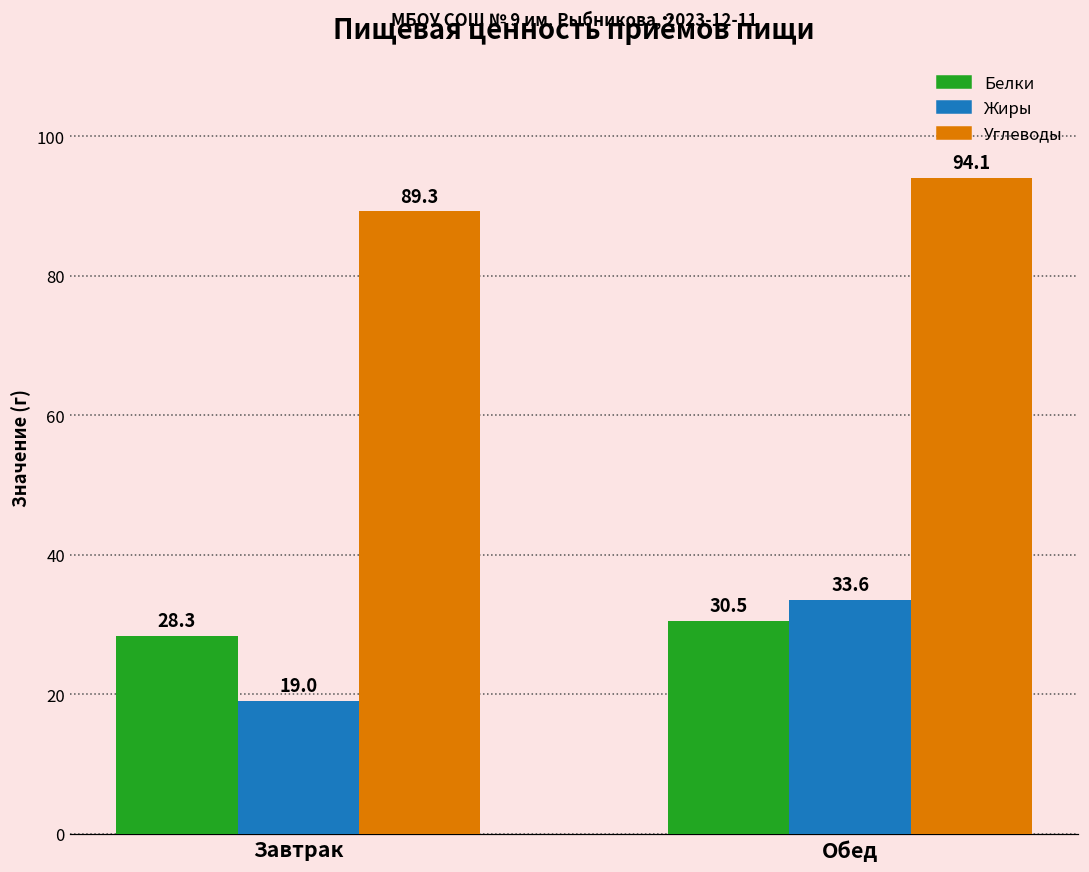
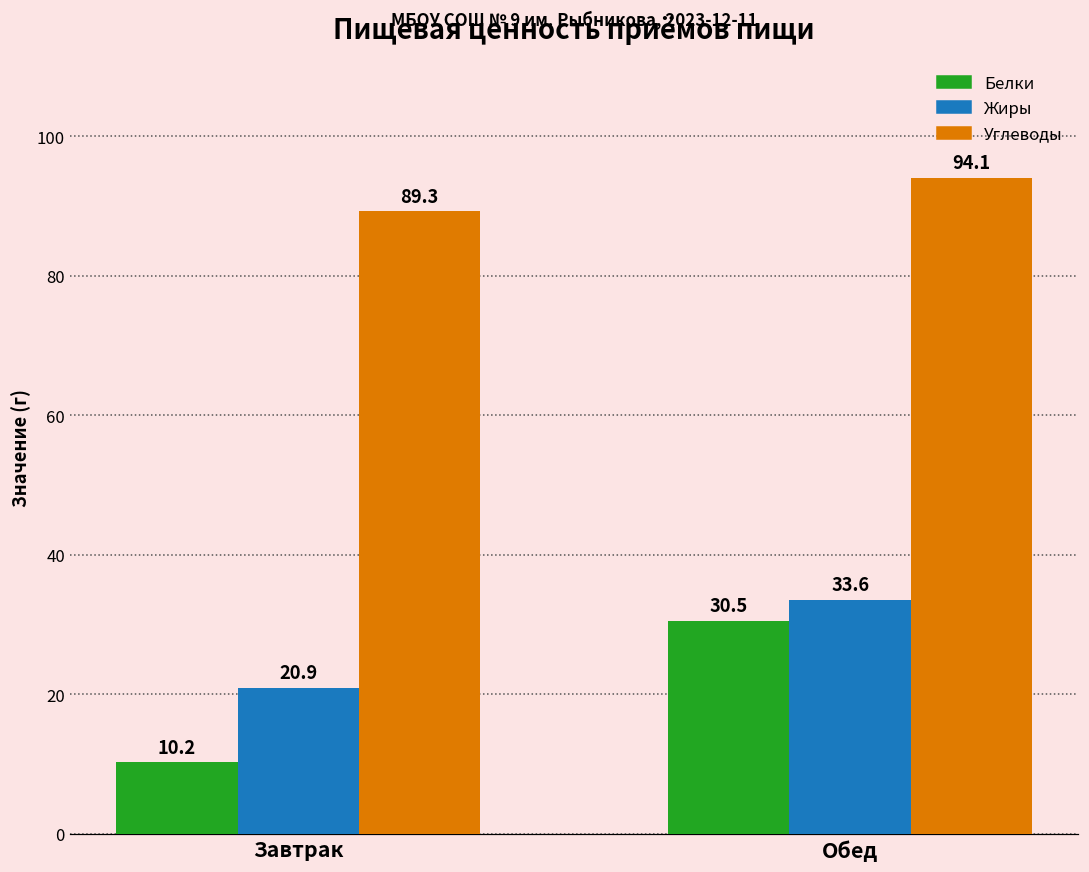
  {
    "Белки": {
-     "Завтрак": 28.3,
+     "Завтрак": 10.2,
      "Обед": 30.5
    },
    "Жиры": {
-     "Завтрак": 19.0,
+     "Завтрак": 20.9,
      "Обед": 33.6
    },
    "Углеводы": {
      "Завтрак": 89.3,
      "Обед": 94.1
    }
  }
